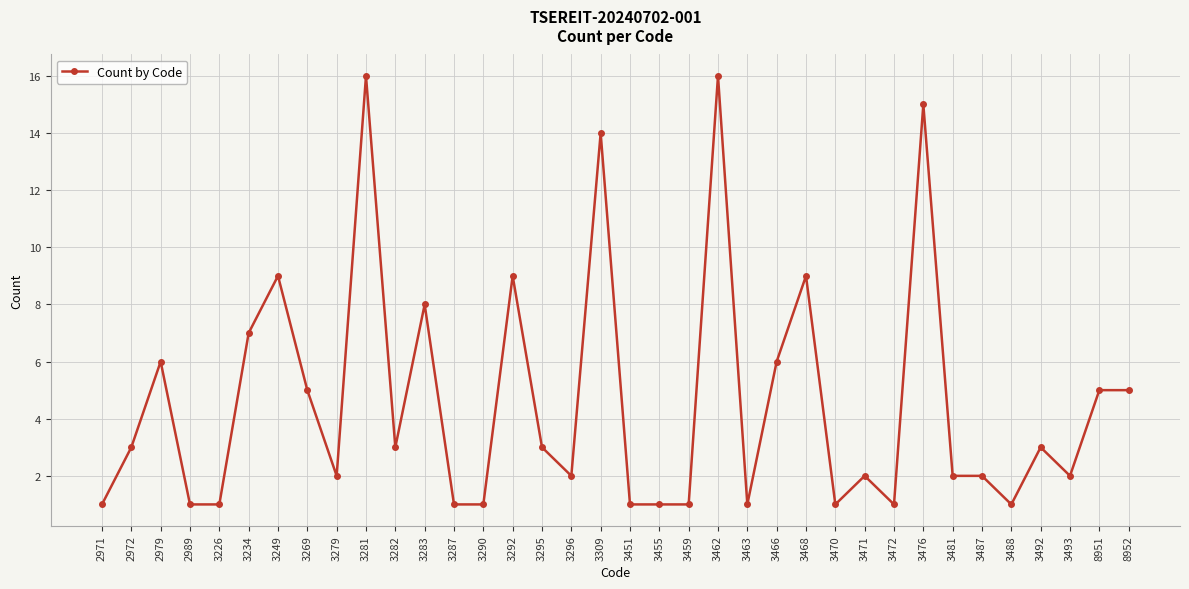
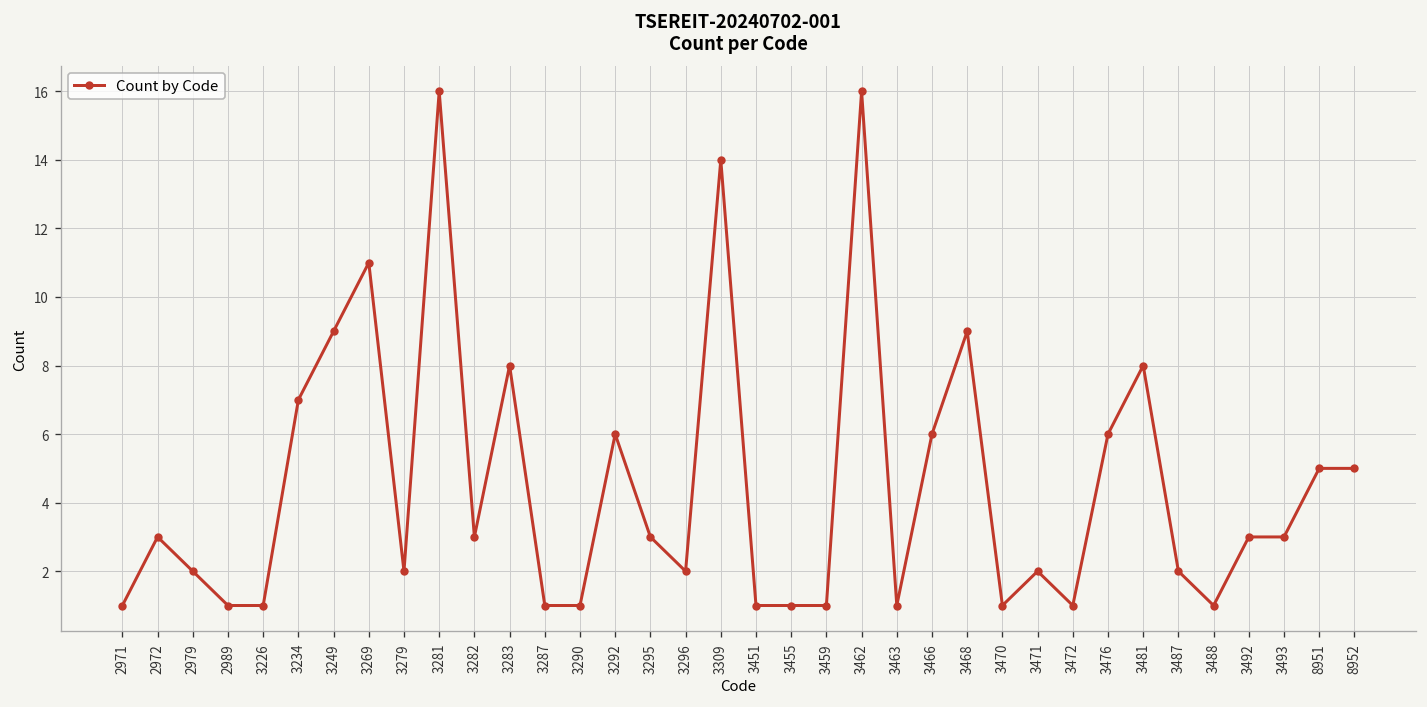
  {
    "2971": 1,
    "2972": 3,
-   "2979": 6,
+   "2979": 2,
    "2989": 1,
    "3226": 1,
    "3234": 7,
    "3249": 9,
-   "3269": 5,
+   "3269": 11,
    "3279": 2,
    "3281": 16,
    "3282": 3,
    "3283": 8,
    "3287": 1,
    "3290": 1,
-   "3292": 9,
+   "3292": 6,
    "3295": 3,
    "3296": 2,
    "3309": 14,
    "3451": 1,
    "3455": 1,
    "3459": 1,
    "3462": 16,
    "3463": 1,
    "3466": 6,
    "3468": 9,
    "3470": 1,
    "3471": 2,
    "3472": 1,
-   "3476": 15,
-   "3481": 2,
+   "3476": 6,
+   "3481": 8,
    "3487": 2,
    "3488": 1,
    "3492": 3,
-   "3493": 2,
+   "3493": 3,
    "8951": 5,
    "8952": 5
  }
